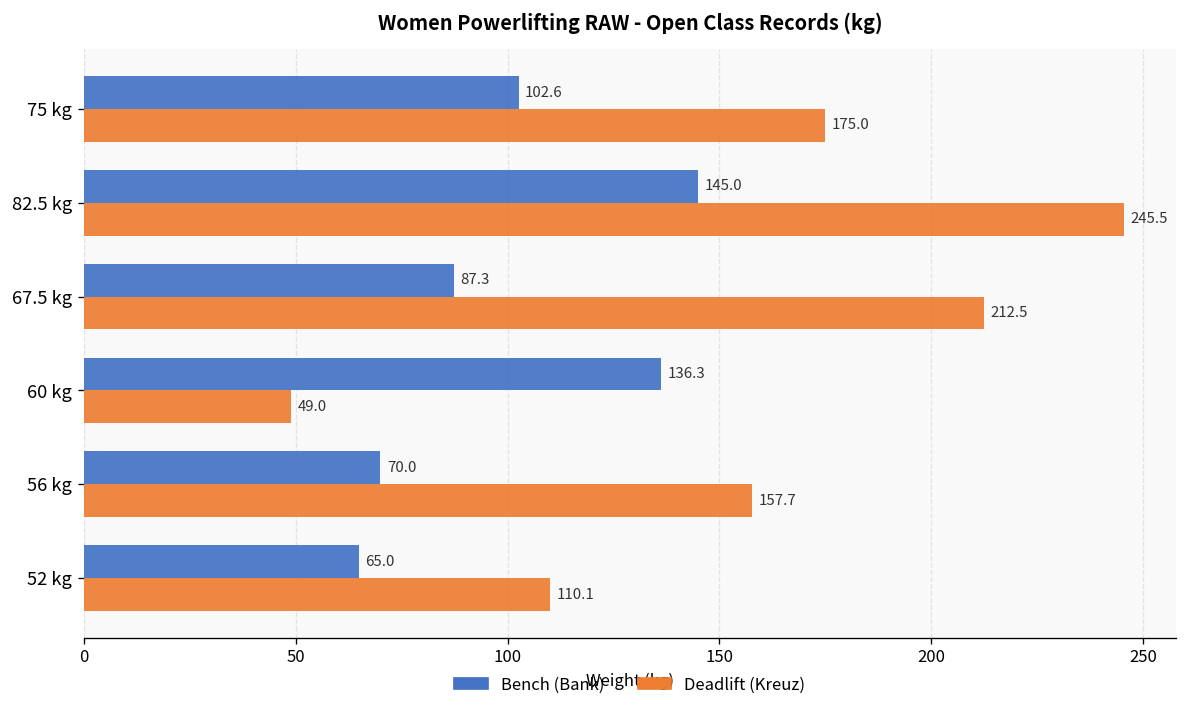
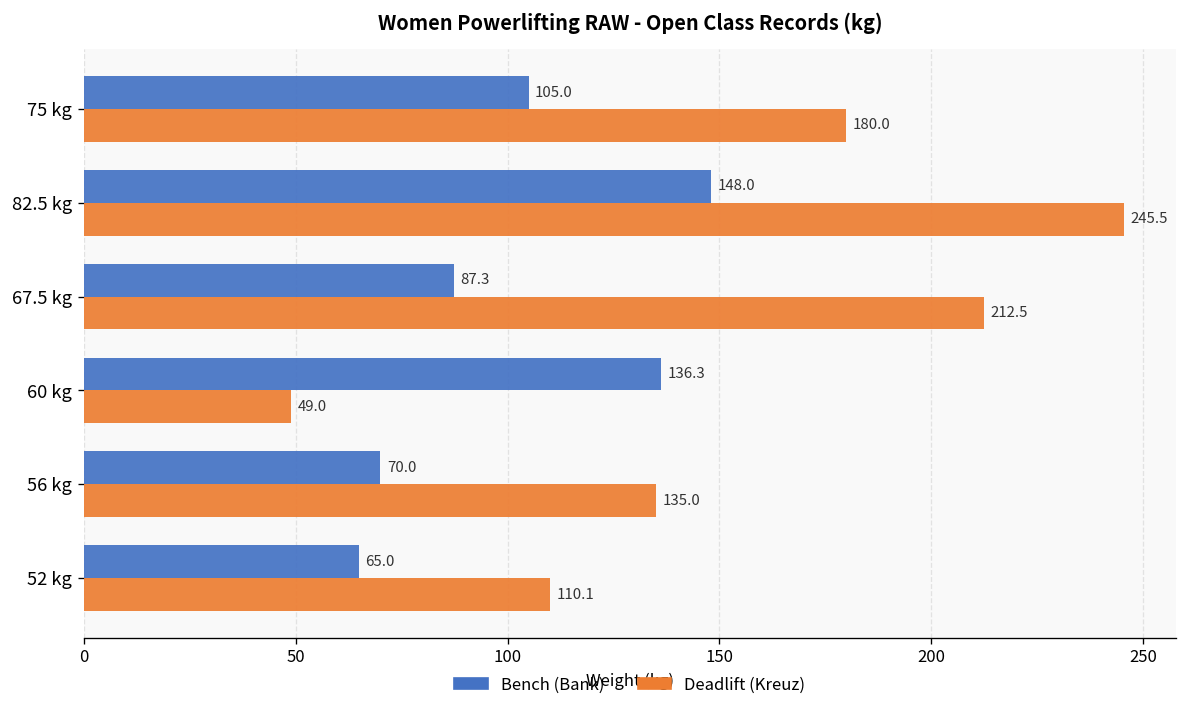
  {
    "Bench (Bank)": {
-     "75 kg": 102.6,
-     "82.5 kg": 145.0,
+     "75 kg": 105.0,
+     "82.5 kg": 148.0,
      "67.5 kg": 87.3,
      "60 kg": 136.3,
      "56 kg": 70.0,
      "52 kg": 65.0
    },
    "Deadlift (Kreuz)": {
-     "75 kg": 175.0,
+     "75 kg": 180.0,
      "82.5 kg": 245.5,
      "67.5 kg": 212.5,
      "60 kg": 49.0,
-     "56 kg": 157.7,
+     "56 kg": 135.0,
      "52 kg": 110.1
    }
  }
